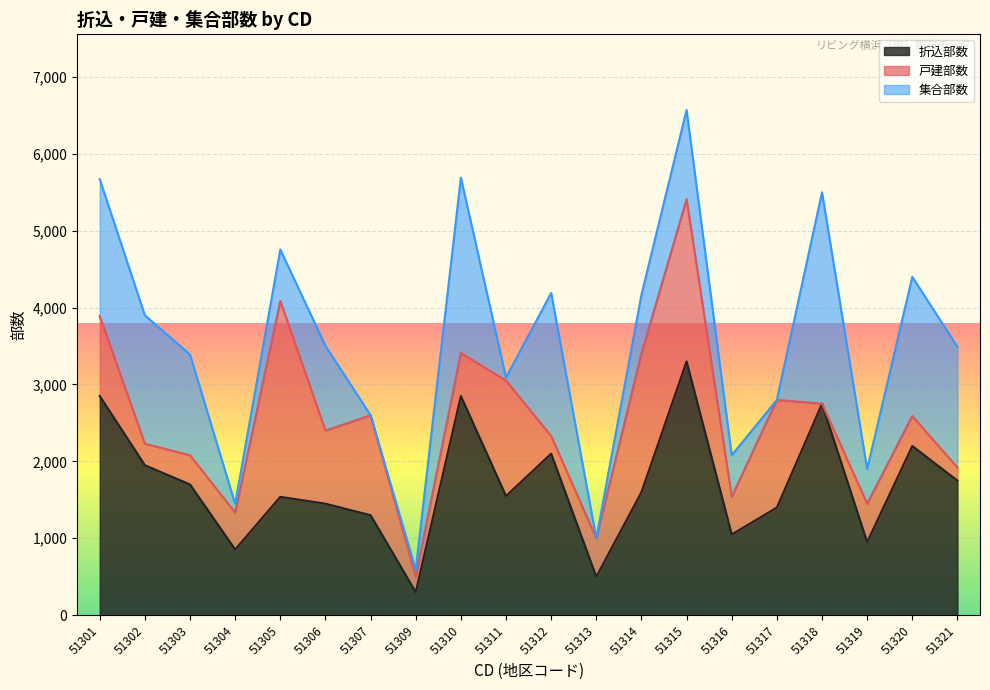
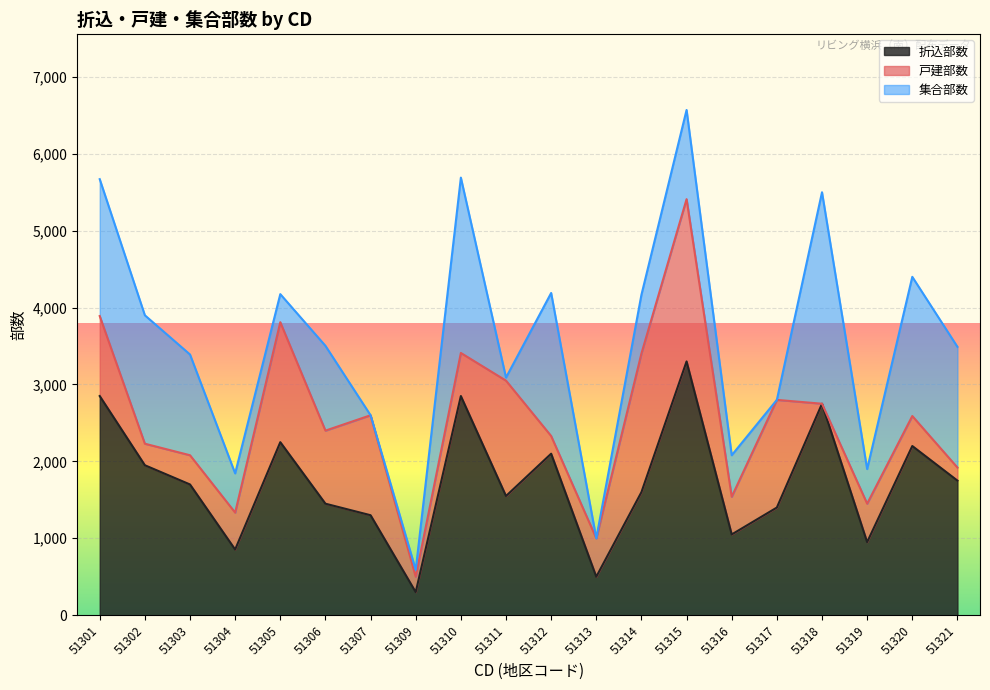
  {
    "折込部数": {
      "51301": "2,900",
      "51302": "2,000",
      "51303": "1,700",
      "51304": "900",
-     "51305": "1,500",
+     "51305": "2,300",
      "51306": "1,500",
      "51307": "1,300",
      "51309": "300",
      "51310": "2,900",
      "51311": "1,600",
      "51312": "2,100",
      "51313": "500",
      "51314": "1,600",
      "51315": "3,300",
      "51316": "1,100",
      "51317": "1,400",
      "51319": "1,000",
      "51320": "2,200",
      "51321": "1,800"
    },
    "戸建部数": {
      "51301": "1,000",
      "51302": "300",
      "51303": "400",
      "51304": "500",
-     "51305": "2,500",
+     "51305": "1,600",
      "51306": "1,000",
      "51309": "200",
      "51310": "600",
      "51311": "1,500",
      "51312": "200",
      "51314": "1,800",
      "51315": "2,100",
      "51316": "500",
      "51319": "500",
      "51320": "400",
      "51321": "200"
    },
    "集合部数": {
      "51301": "1,800",
      "51302": "1,700",
      "51303": "1,300",
-     "51304": "100",
-     "51305": "700",
+     "51304": "500",
+     "51305": "400",
      "51306": "1,100",
      "51309": "100",
      "51310": "2,300",
      "51311": "0",
      "51312": "1,900",
      "51314": "800",
      "51315": "1,200",
      "51316": "500",
      "51318": "2,800",
      "51319": "500",
      "51320": "1,800",
      "51321": "1,600"
    }
  }
